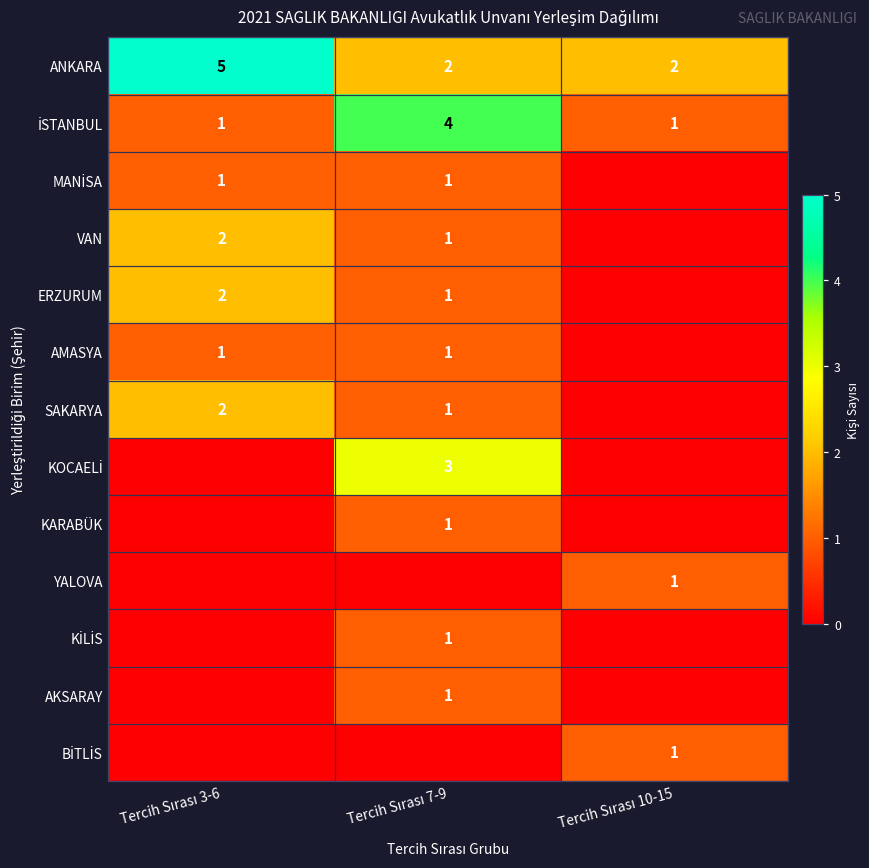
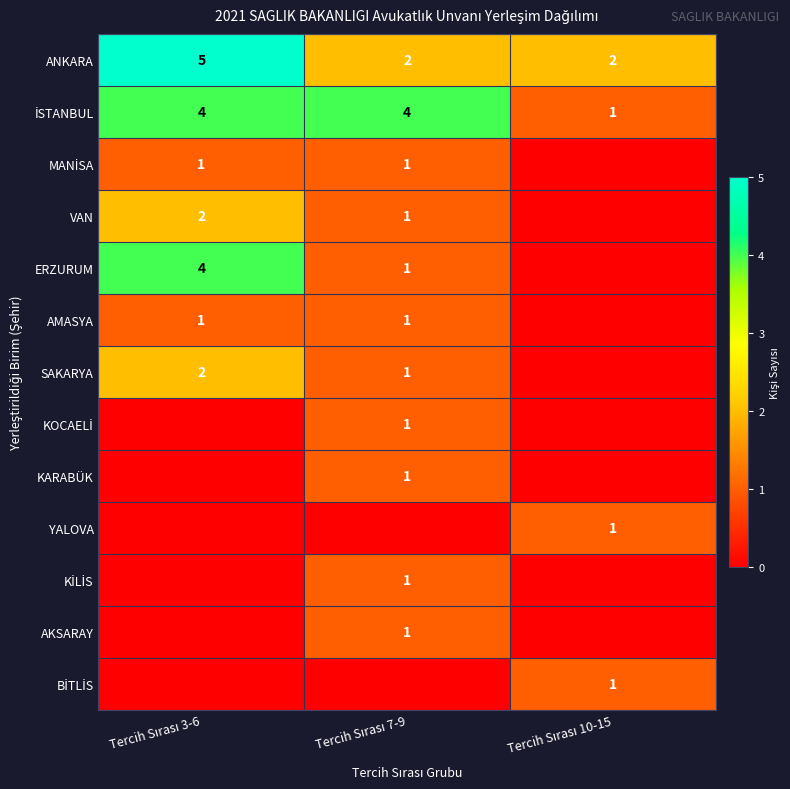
  {
    "ANKARA": {
      "Tercih Sırası 3-6": 5,
      "Tercih Sırası 7-9": 2,
      "Tercih Sırası 10-15": 2
    },
    "İSTANBUL": {
-     "Tercih Sırası 3-6": 1,
+     "Tercih Sırası 3-6": 4,
      "Tercih Sırası 7-9": 4,
      "Tercih Sırası 10-15": 1
    },
    "MANİSA": {
      "Tercih Sırası 3-6": 1,
      "Tercih Sırası 7-9": 1
    },
    "VAN": {
      "Tercih Sırası 3-6": 2,
      "Tercih Sırası 7-9": 1
    },
    "ERZURUM": {
-     "Tercih Sırası 3-6": 2,
+     "Tercih Sırası 3-6": 4,
      "Tercih Sırası 7-9": 1
    },
    "AMASYA": {
      "Tercih Sırası 3-6": 1,
      "Tercih Sırası 7-9": 1
    },
    "SAKARYA": {
      "Tercih Sırası 3-6": 2,
      "Tercih Sırası 7-9": 1
    },
    "KOCAELİ": {
-     "Tercih Sırası 7-9": 3
+     "Tercih Sırası 7-9": 1
    },
    "KARABÜK": {
      "Tercih Sırası 7-9": 1
    },
    "YALOVA": {
      "Tercih Sırası 10-15": 1
    },
    "KİLİS": {
      "Tercih Sırası 7-9": 1
    },
    "AKSARAY": {
      "Tercih Sırası 7-9": 1
    },
    "BİTLİS": {
      "Tercih Sırası 10-15": 1
    }
  }
